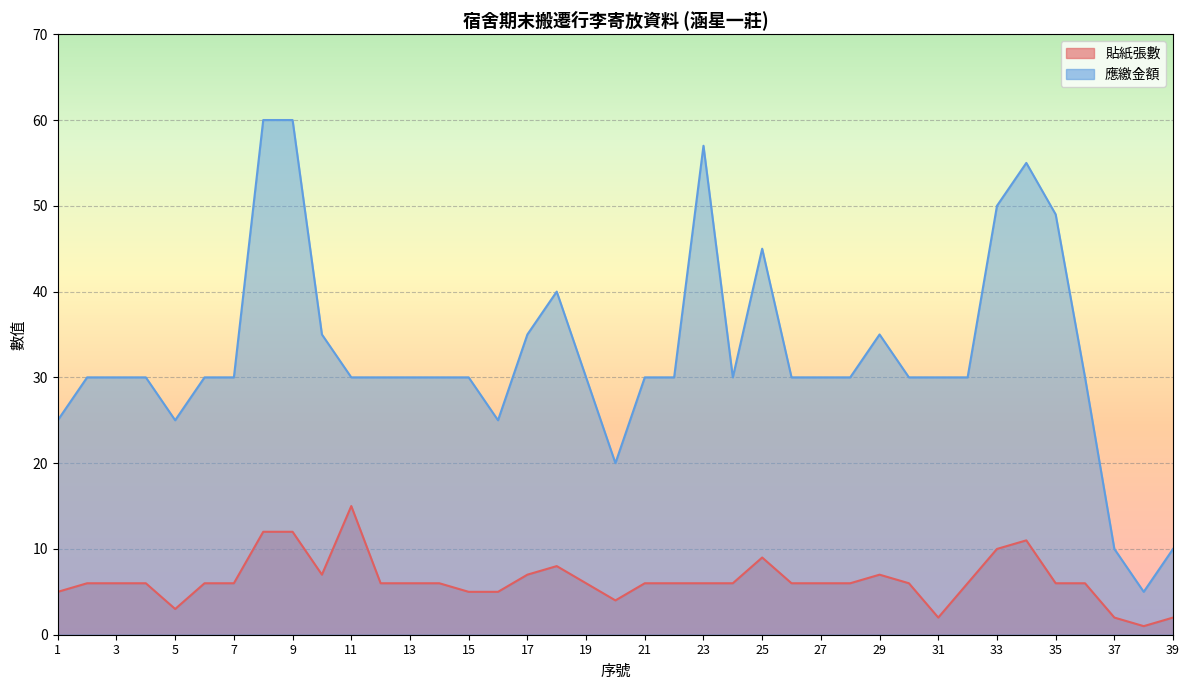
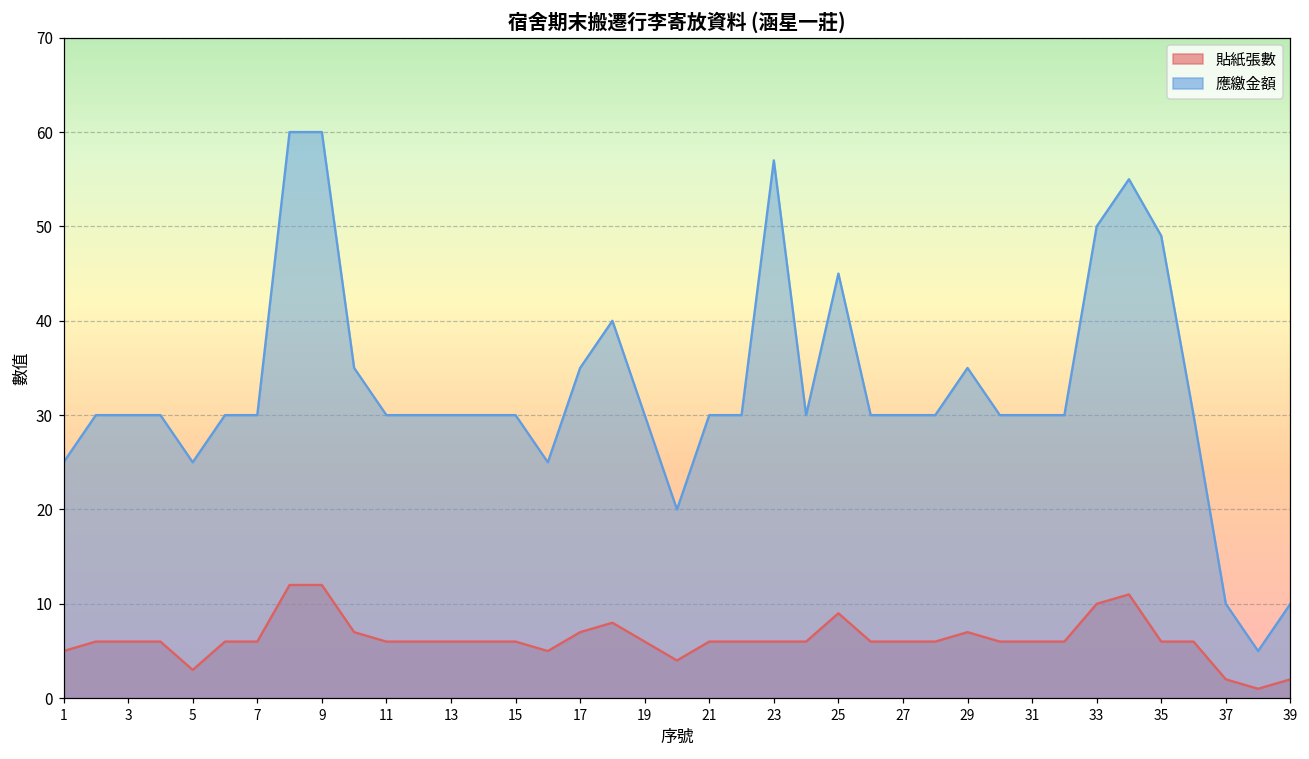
  {
    "貼紙張數": {
      "1": 5,
      "3": 6,
      "5": 3,
      "7": 6,
      "9": 12,
-     "11": 15,
+     "11": 6,
      "13": 6,
-     "15": 5,
+     "15": 6,
      "17": 7,
      "19": 6,
      "21": 6,
      "23": 6,
      "25": 9,
      "27": 6,
      "29": 7,
-     "31": 2,
+     "31": 6,
      "33": 10,
      "35": 6,
      "37": 2,
      "39": 2
    },
    "應繳金額": {
      "1": 25,
      "3": 30,
      "5": 25,
      "7": 30,
      "9": 60,
      "11": 30,
      "13": 30,
      "15": 30,
      "17": 35,
      "19": 30,
      "21": 30,
      "23": 57,
      "25": 45,
      "27": 30,
      "29": 35,
      "31": 30,
      "33": 50,
      "35": 49,
      "37": 10,
      "39": 10
    }
  }
